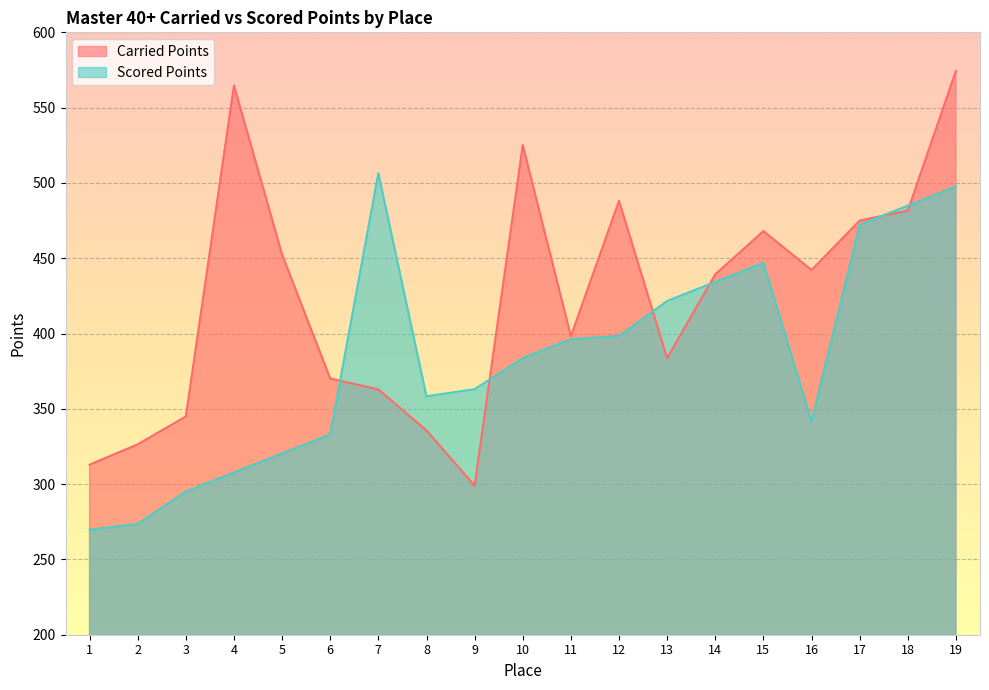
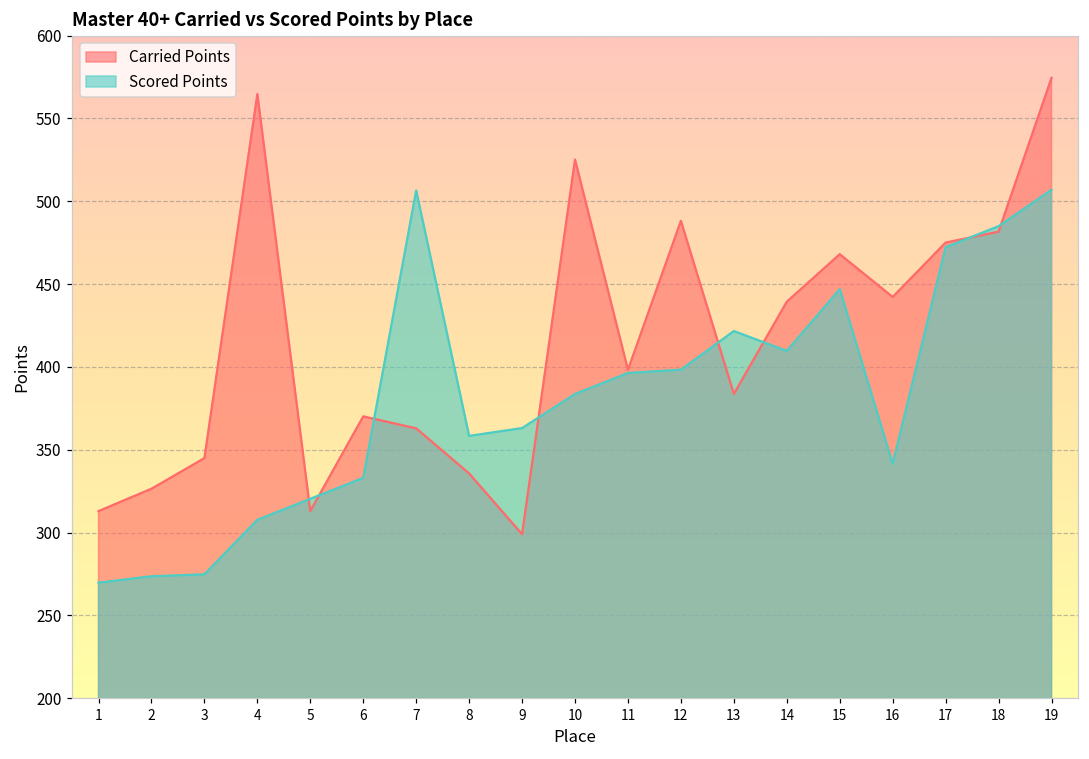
  {
    "Carried Points": {
      "1": 313,
      "2": 326,
      "3": 345,
      "4": 565,
-     "5": 452,
+     "5": 313,
      "6": 370,
      "7": 363,
      "8": 336,
      "9": 299,
      "10": 525,
      "11": 398,
      "12": 488,
      "13": 384,
      "14": 439,
      "15": 468,
      "16": 442,
      "17": 475,
      "18": 482,
      "19": 574
    },
    "Scored Points": {
      "1": 270,
      "2": 274,
-     "3": 295,
+     "3": 275,
      "4": 308,
      "5": 320,
      "6": 333,
      "7": 506,
      "8": 358,
      "9": 363,
      "10": 384,
      "11": 396,
      "12": 398,
      "13": 422,
-     "14": 434,
+     "14": 410,
      "15": 447,
      "16": 342,
      "17": 472,
      "18": 485,
-     "19": 498
+     "19": 507
    }
  }
